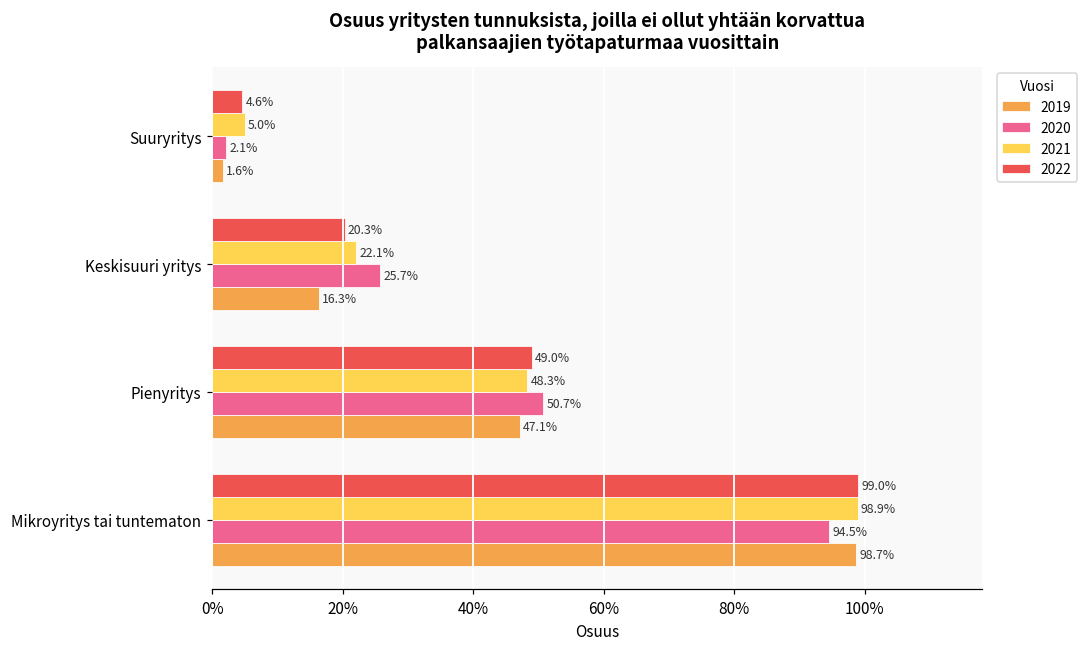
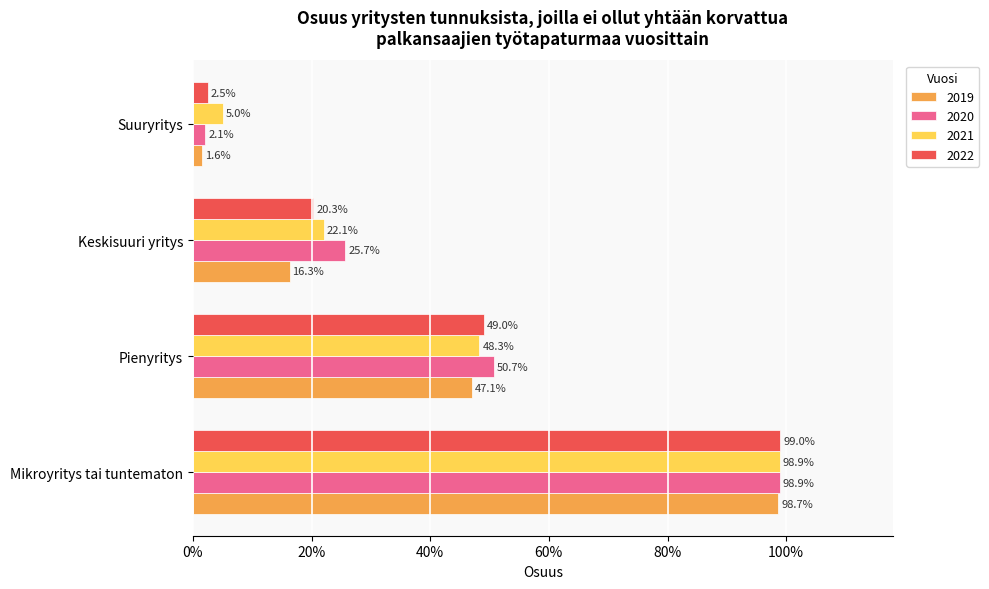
  {
    "2020": {
      "Suuryritys": "2.1%",
      "Keskisuuri yritys": "25.7%",
      "Pienyritys": "50.7%",
-     "Mikroyritys tai tuntematon": "94.5%"
+     "Mikroyritys tai tuntematon": "98.9%"
    },
    "2022": {
-     "Suuryritys": "4.6%",
+     "Suuryritys": "2.5%",
      "Keskisuuri yritys": "20.3%",
      "Pienyritys": "49.0%",
      "Mikroyritys tai tuntematon": "99.0%"
    }
  }
